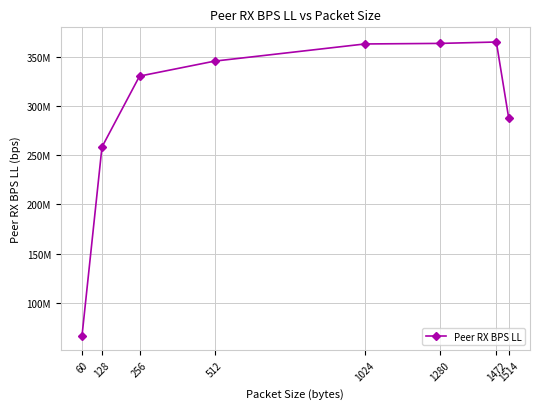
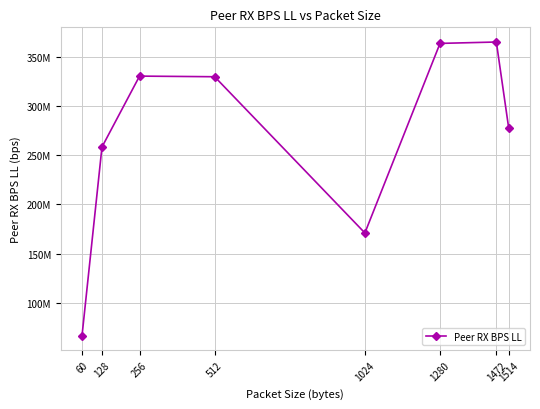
  {
    "60": 70000000,
    "128": 260000000,
    "256": 330000000,
-   "512": 350000000,
-   "1024": 360000000,
+   "512": 330000000,
+   "1024": 170000000,
    "1280": 360000000,
    "1472": 370000000,
-   "1514": 290000000
+   "1514": 280000000
  }
